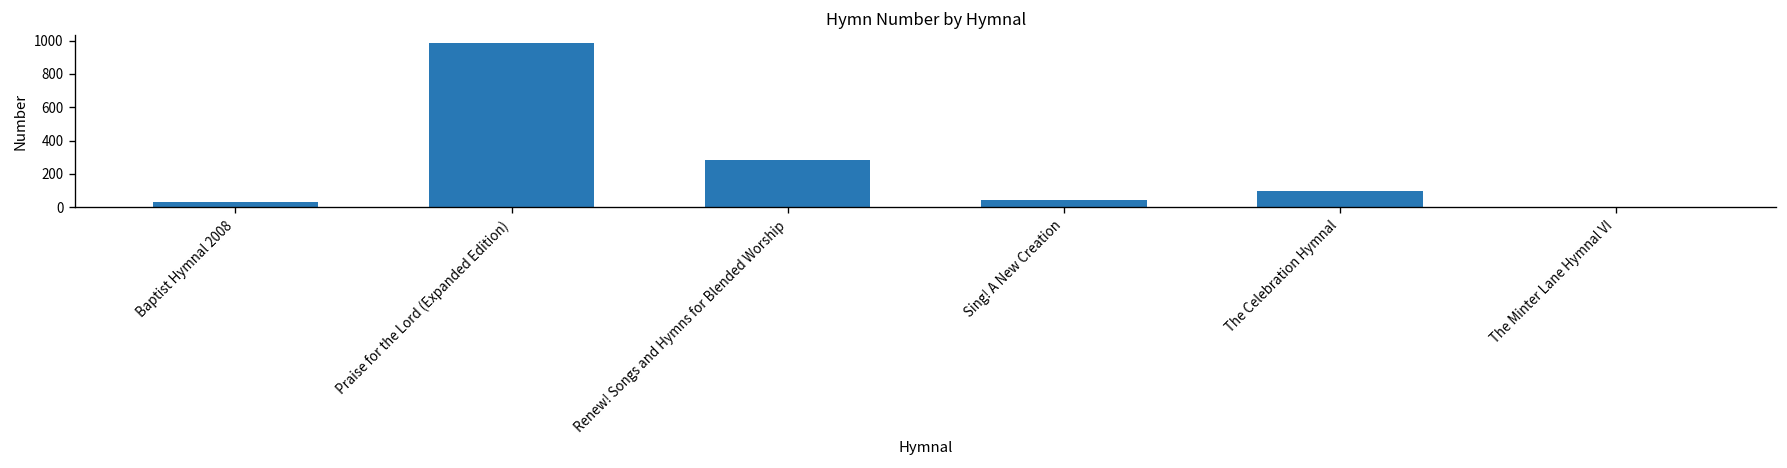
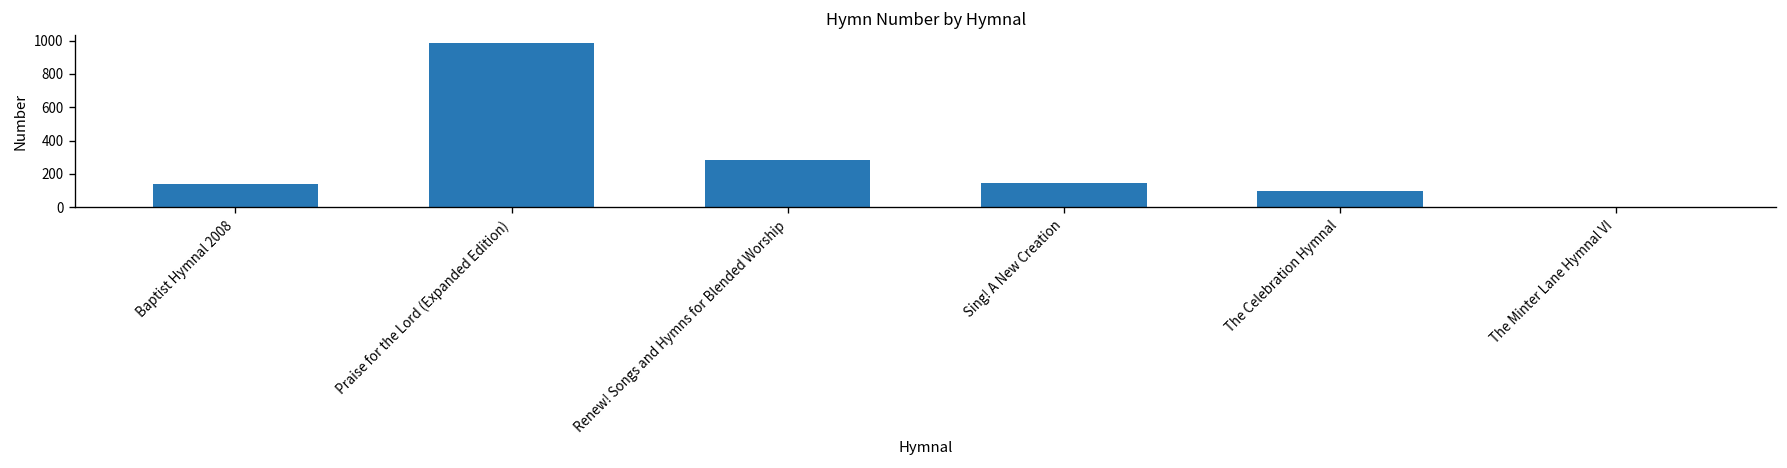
  {
-   "Baptist Hymnal 2008": 30,
+   "Baptist Hymnal 2008": 140,
    "Praise for the Lord (Expanded Edition)": 980,
    "Renew! Songs and Hymns for Blended Worship": 280,
-   "Sing! A New Creation": 40,
+   "Sing! A New Creation": 150,
    "The Celebration Hymnal": 100
  }
